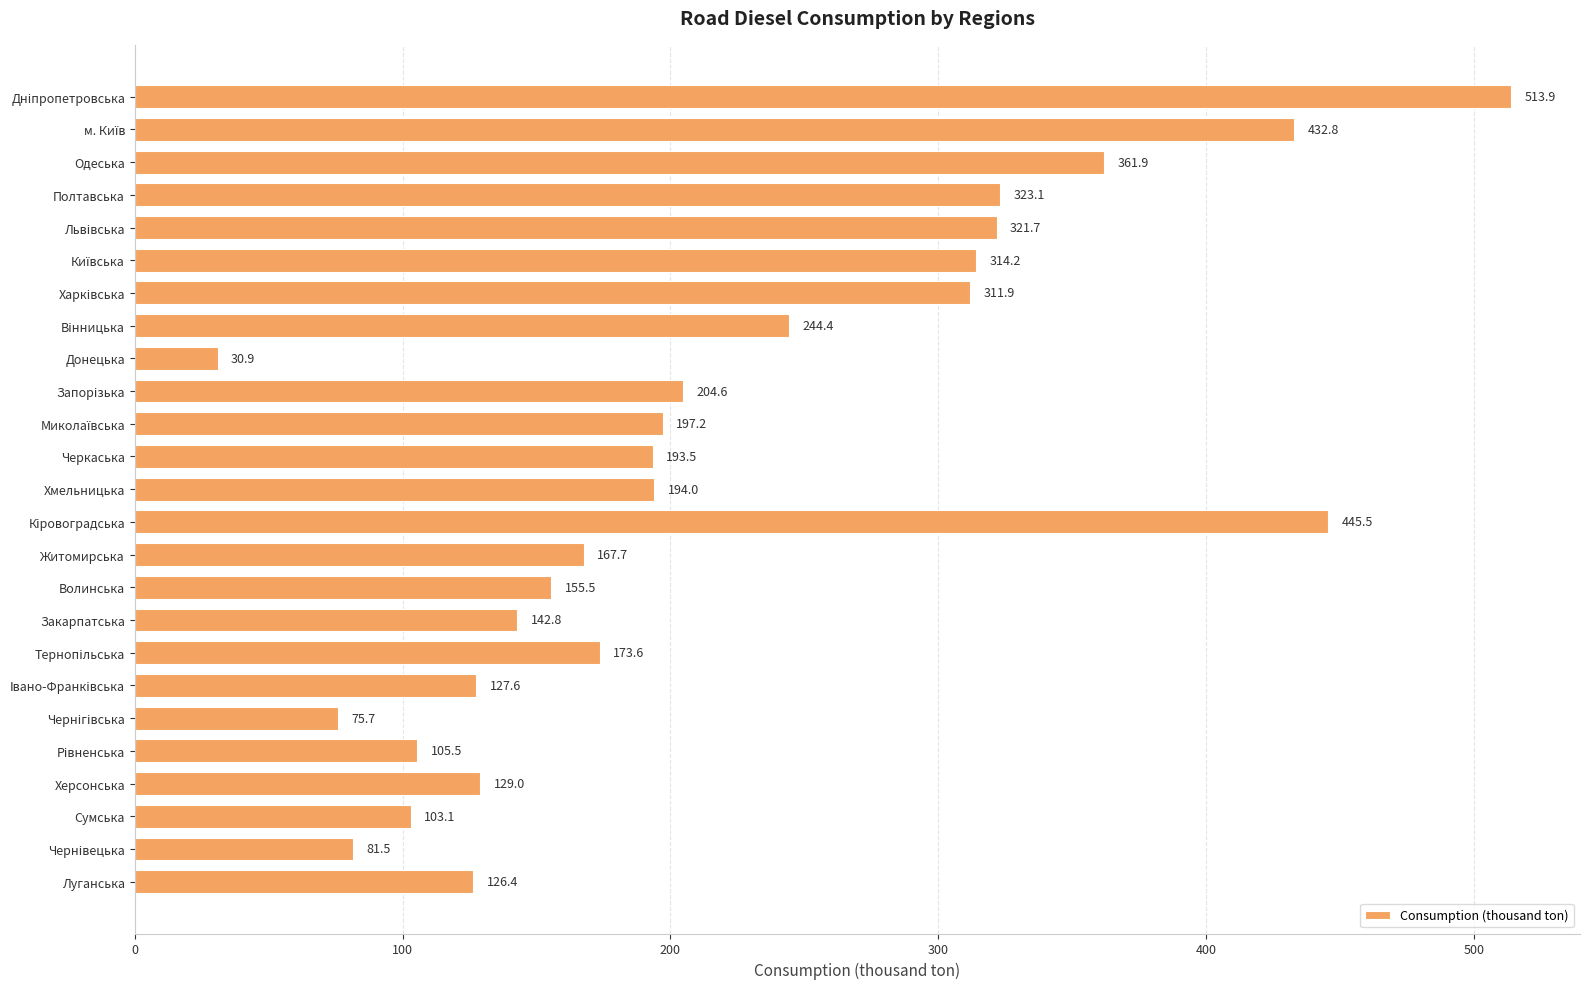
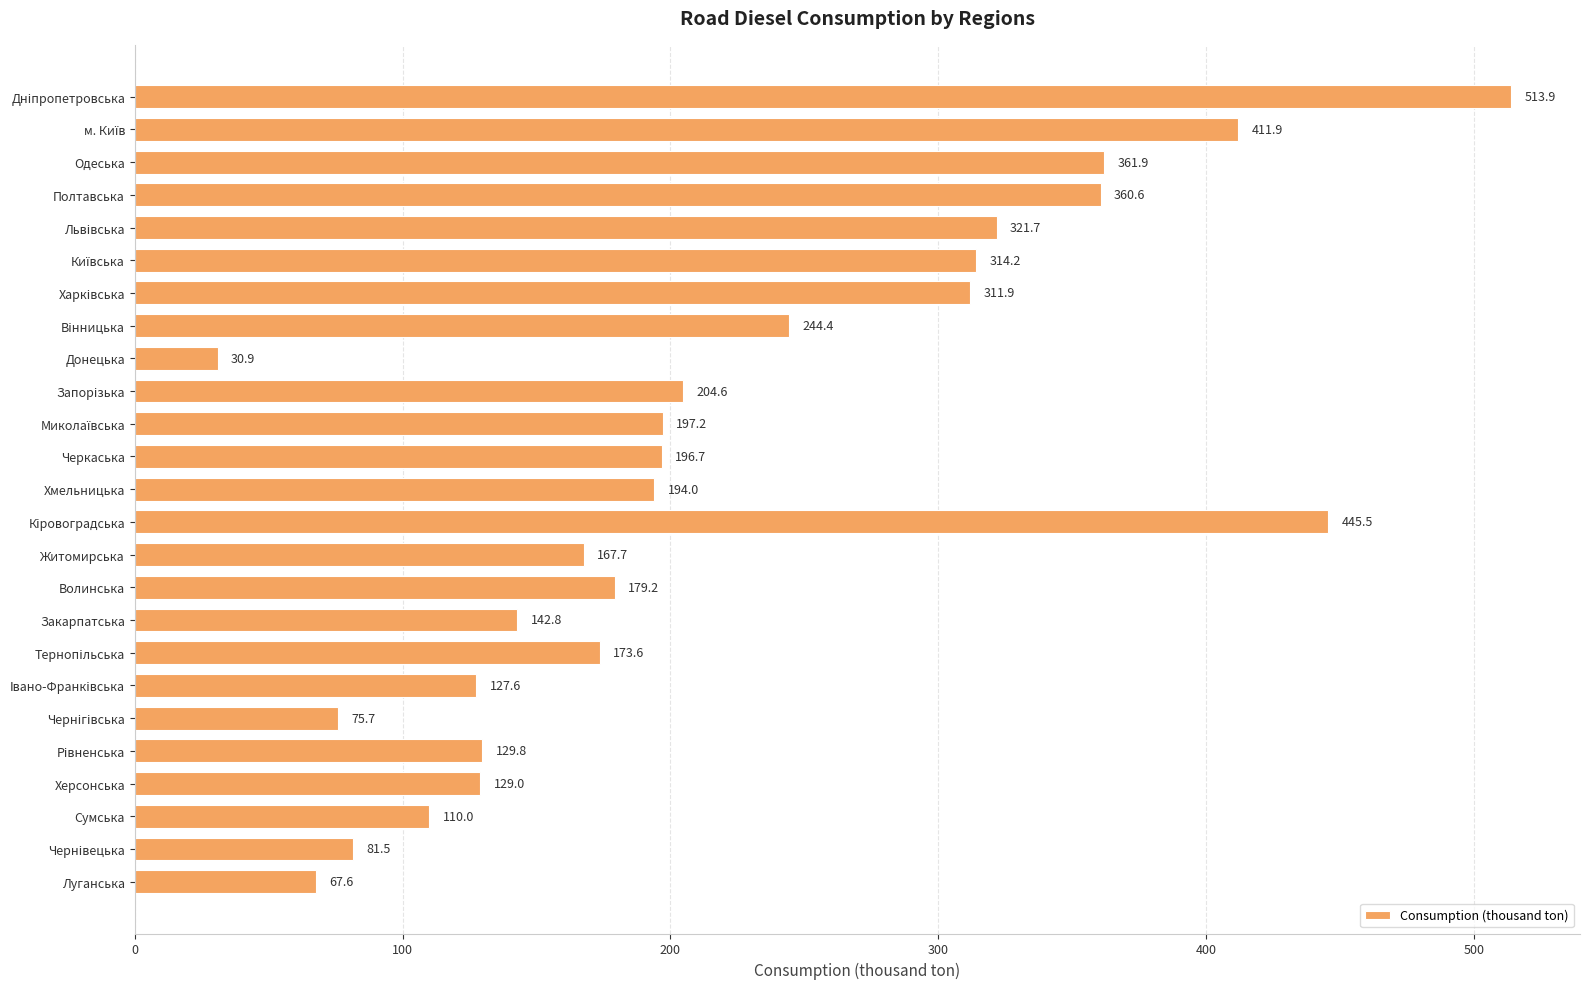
  {
    "Дніпропетровська": 513.9,
-   "м. Київ": 432.8,
+   "м. Київ": 411.9,
    "Одеська": 361.9,
-   "Полтавська": 323.1,
+   "Полтавська": 360.6,
    "Львівська": 321.7,
    "Київська": 314.2,
    "Харківська": 311.9,
    "Вінницька": 244.4,
    "Донецька": 30.9,
    "Запорізька": 204.6,
    "Миколаївська": 197.2,
-   "Черкаська": 193.5,
+   "Черкаська": 196.7,
    "Хмельницька": 194.0,
    "Кіровоградська": 445.5,
    "Житомирська": 167.7,
-   "Волинська": 155.5,
+   "Волинська": 179.2,
    "Закарпатська": 142.8,
    "Тернопільська": 173.6,
    "Івано-Франківська": 127.6,
    "Чернігівська": 75.7,
-   "Рівненська": 105.5,
+   "Рівненська": 129.8,
    "Херсонська": 129.0,
-   "Сумська": 103.1,
+   "Сумська": 110.0,
    "Чернівецька": 81.5,
-   "Луганська": 126.4
+   "Луганська": 67.6
  }
